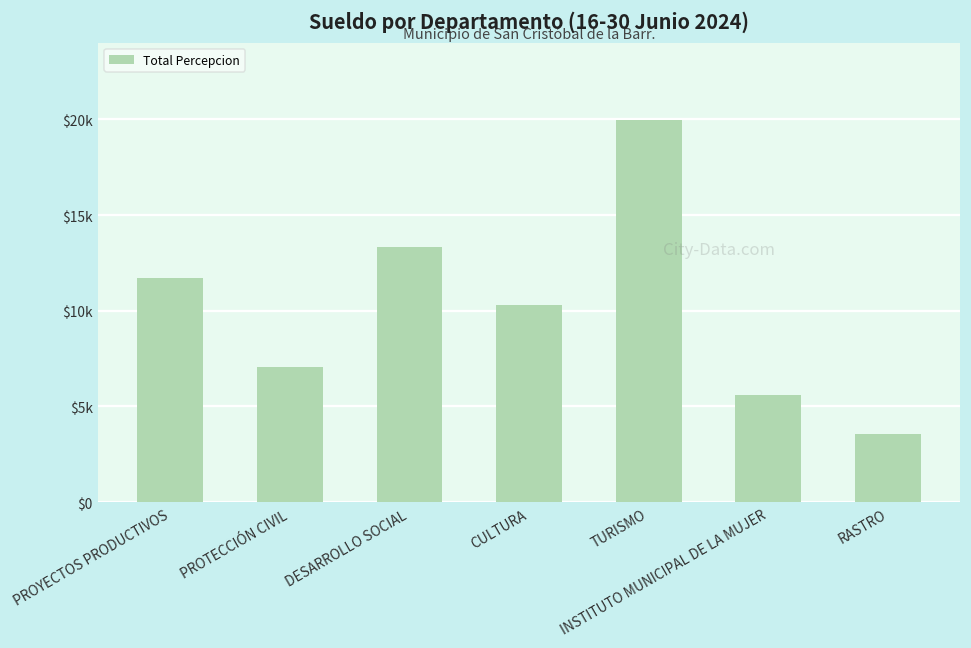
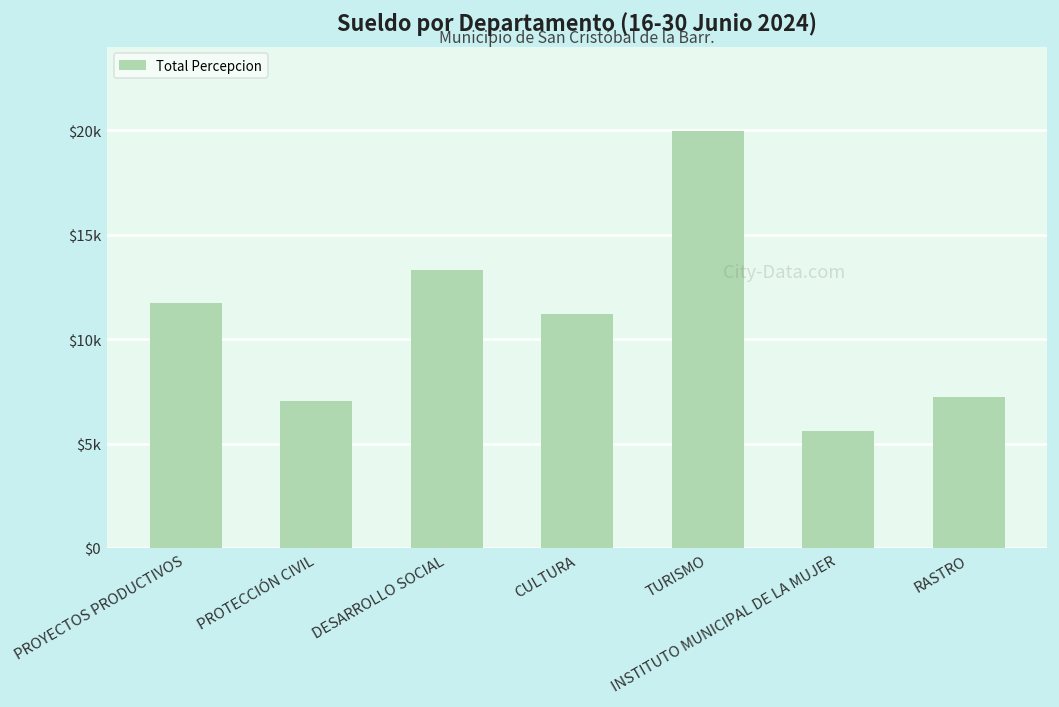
  {
    "PROYECTOS PRODUCTIVOS": "$11700",
    "PROTECCIÓN CIVIL": "$7000",
    "DESARROLLO SOCIAL": "$13300",
-   "CULTURA": "$10300",
+   "CULTURA": "$11200",
    "TURISMO": "$20000",
    "INSTITUTO MUNICIPAL DE LA MUJER": "$5600",
-   "RASTRO": "$3500"
+   "RASTRO": "$7200"
  }
